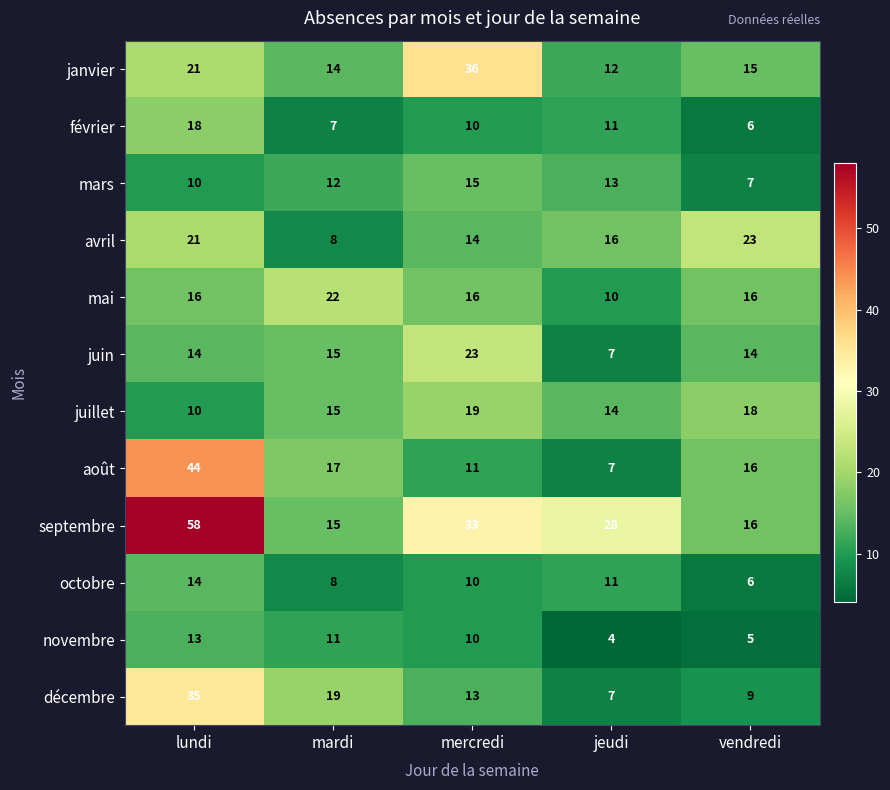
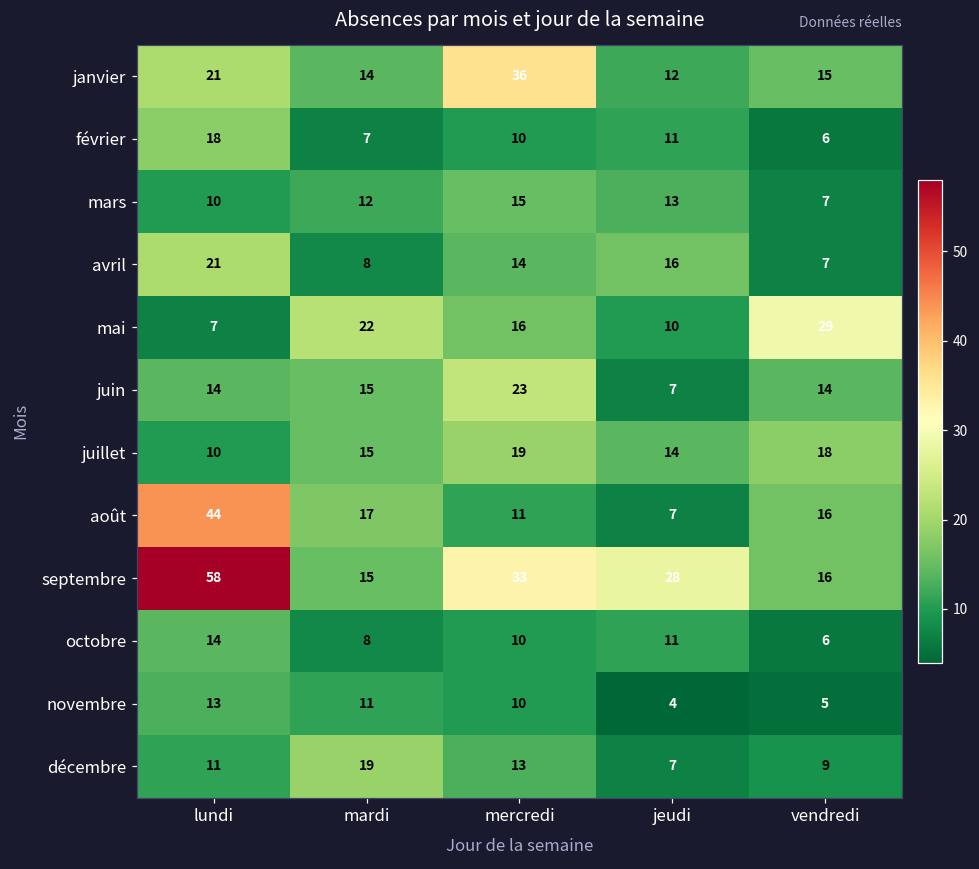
  {
    "janvier": {
      "lundi": 21,
      "mardi": 14,
      "mercredi": 36,
      "jeudi": 12,
      "vendredi": 15
    },
    "février": {
      "lundi": 18,
      "mardi": 7,
      "mercredi": 10,
      "jeudi": 11,
      "vendredi": 6
    },
    "mars": {
      "lundi": 10,
      "mardi": 12,
      "mercredi": 15,
      "jeudi": 13,
      "vendredi": 7
    },
    "avril": {
      "lundi": 21,
      "mardi": 8,
      "mercredi": 14,
      "jeudi": 16,
-     "vendredi": 23
+     "vendredi": 7
    },
    "mai": {
-     "lundi": 16,
+     "lundi": 7,
      "mardi": 22,
      "mercredi": 16,
      "jeudi": 10,
-     "vendredi": 16
+     "vendredi": 29
    },
    "juin": {
      "lundi": 14,
      "mardi": 15,
      "mercredi": 23,
      "jeudi": 7,
      "vendredi": 14
    },
    "juillet": {
      "lundi": 10,
      "mardi": 15,
      "mercredi": 19,
      "jeudi": 14,
      "vendredi": 18
    },
    "août": {
      "lundi": 44,
      "mardi": 17,
      "mercredi": 11,
      "jeudi": 7,
      "vendredi": 16
    },
    "septembre": {
      "lundi": 58,
      "mardi": 15,
      "mercredi": 33,
      "jeudi": 28,
      "vendredi": 16
    },
    "octobre": {
      "lundi": 14,
      "mardi": 8,
      "mercredi": 10,
      "jeudi": 11,
      "vendredi": 6
    },
    "novembre": {
      "lundi": 13,
      "mardi": 11,
      "mercredi": 10,
      "jeudi": 4,
      "vendredi": 5
    },
    "décembre": {
-     "lundi": 35,
+     "lundi": 11,
      "mardi": 19,
      "mercredi": 13,
      "jeudi": 7,
      "vendredi": 9
    }
  }
